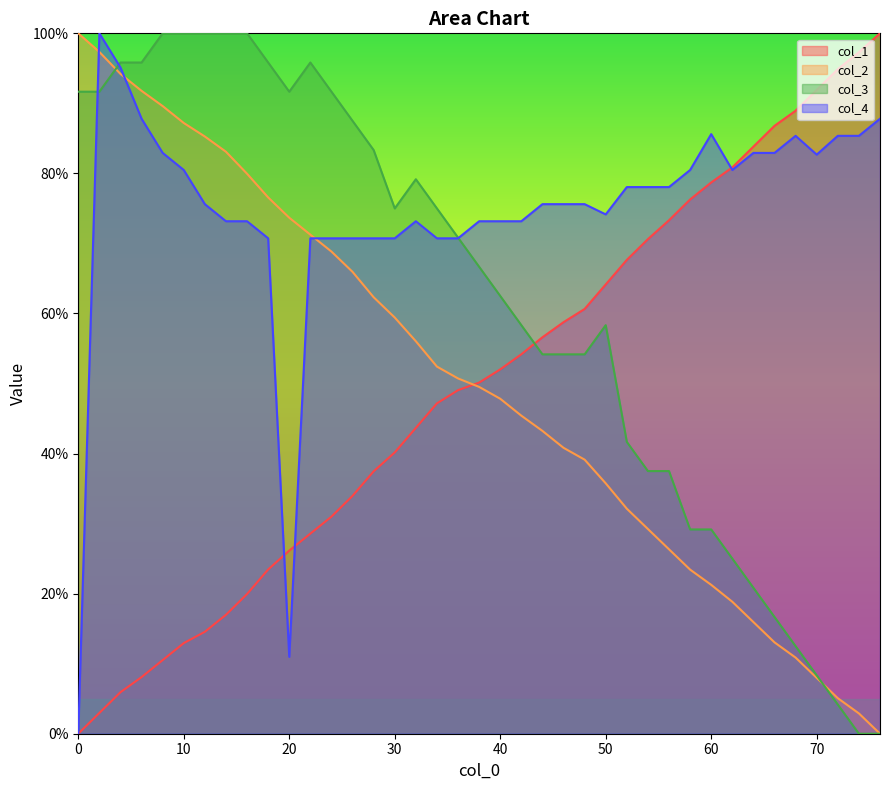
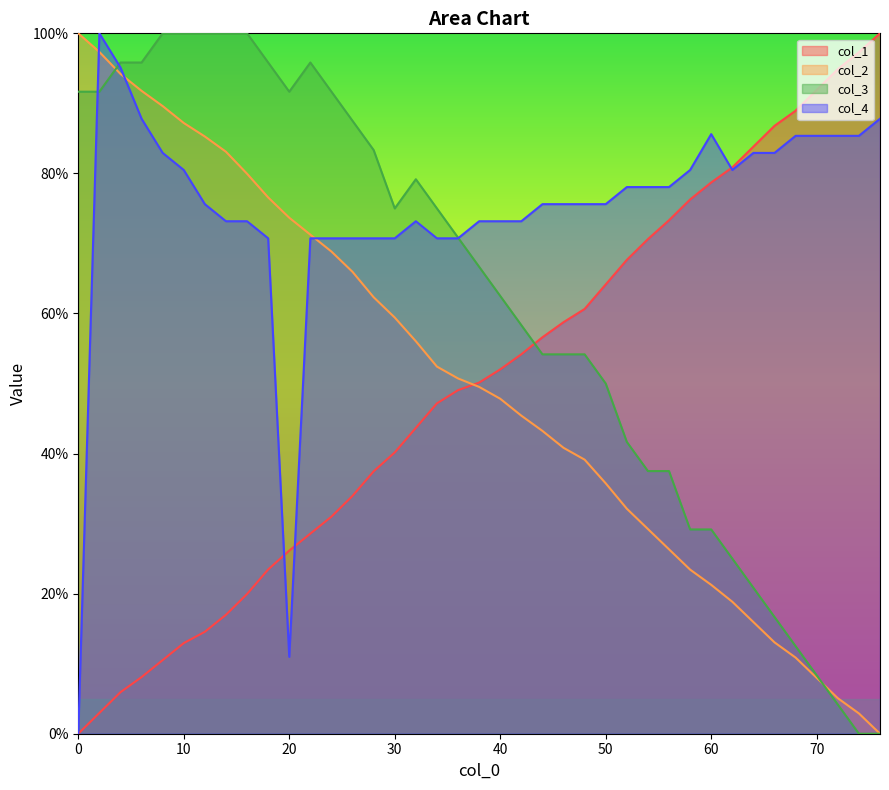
  {
    "col_3": {
      "0": "92%",
      "10": "100%",
      "20": "92%",
      "30": "75%",
      "40": "62%",
-     "50": "58%",
+     "50": "50%",
      "60": "29%"
    },
    "col_4": {
      "10": "80%",
      "20": "11%",
      "30": "71%",
      "40": "73%",
-     "50": "74%",
+     "50": "76%",
      "60": "86%",
-     "70": "83%"
+     "70": "85%"
    }
  }
